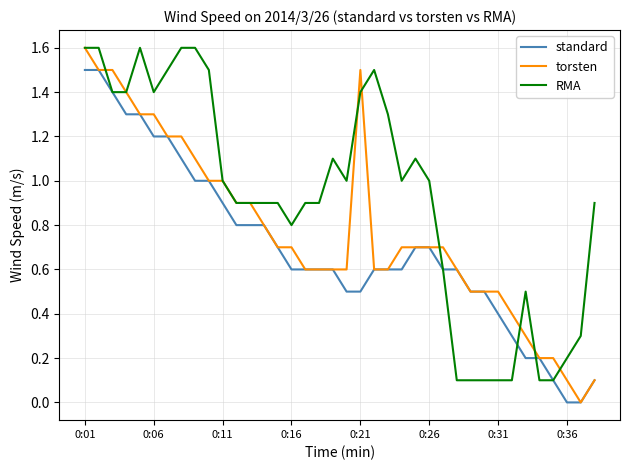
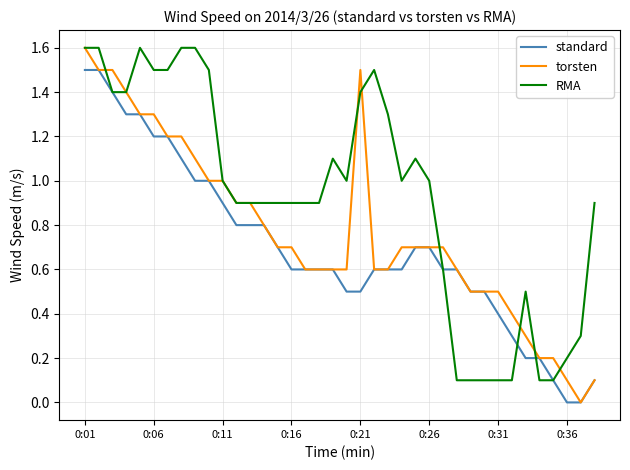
  {
    "standard": {
      "0:01": 1.5,
      "0:06": 1.2,
      "0:11": 0.9,
      "0:16": 0.6,
      "0:21": 0.5,
      "0:31": 0.4,
      "0:36": 0.0
    },
    "torsten": {
      "0:06": 1.3,
      "0:16": 0.7,
      "0:21": 1.5,
      "0:31": 0.5,
      "0:36": 0.1
    },
    "RMA": {
-     "0:06": 1.4,
-     "0:16": 0.8,
+     "0:06": 1.5,
+     "0:16": 0.9,
      "0:21": 1.4,
      "0:26": 1.0,
      "0:31": 0.1,
      "0:36": 0.2
    }
  }
